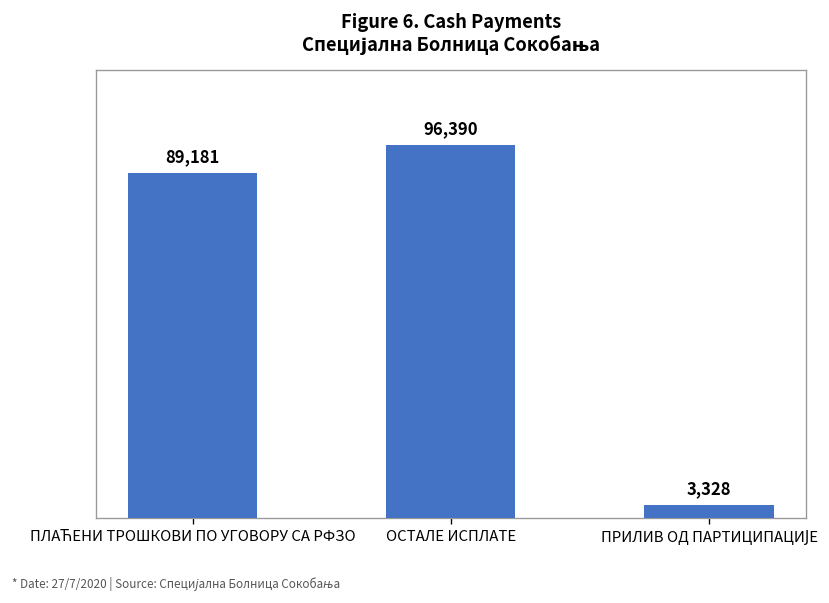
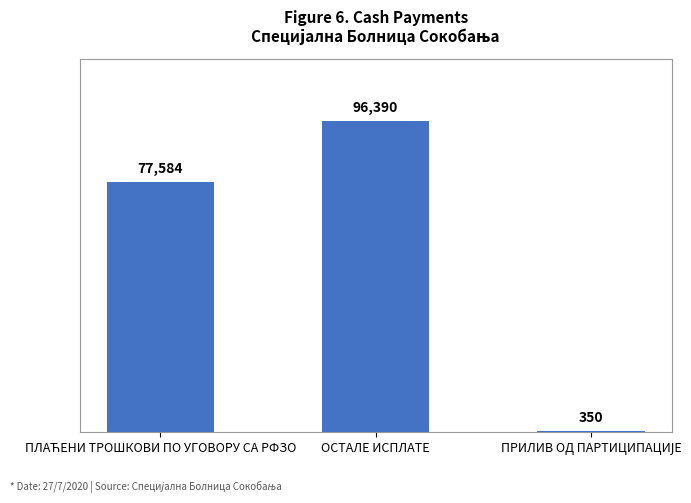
  {
-   "ПЛАЋЕНИ ТРОШКОВИ ПО УГОВОРУ СА РФЗО": "89,181",
+   "ПЛАЋЕНИ ТРОШКОВИ ПО УГОВОРУ СА РФЗО": "77,584",
    "ОСТАЛЕ ИСПЛАТЕ": "96,390",
-   "ПРИЛИВ ОД ПАРТИЦИПАЦИЈЕ": "3,328"
+   "ПРИЛИВ ОД ПАРТИЦИПАЦИЈЕ": "350"
  }
